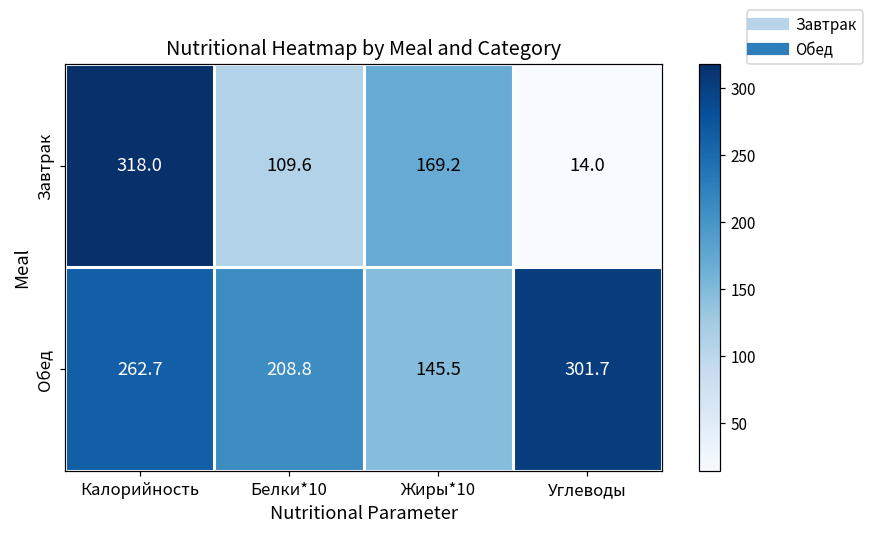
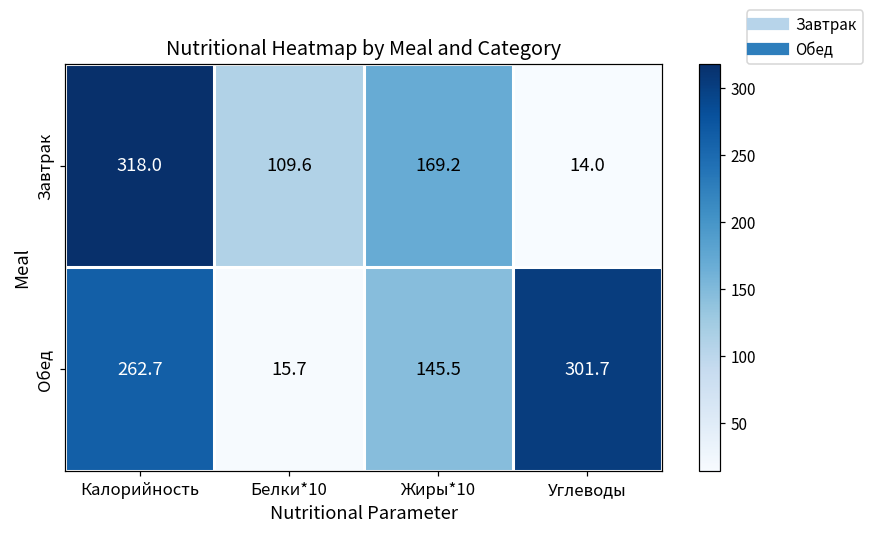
  {
    "Завтрак": {
      "Калорийность": 318.0,
      "Белки*10": 109.6,
      "Жиры*10": 169.2,
      "Углеводы": 14.0
    },
    "Обед": {
      "Калорийность": 262.7,
-     "Белки*10": 208.8,
+     "Белки*10": 15.7,
      "Жиры*10": 145.5,
      "Углеводы": 301.7
    }
  }
